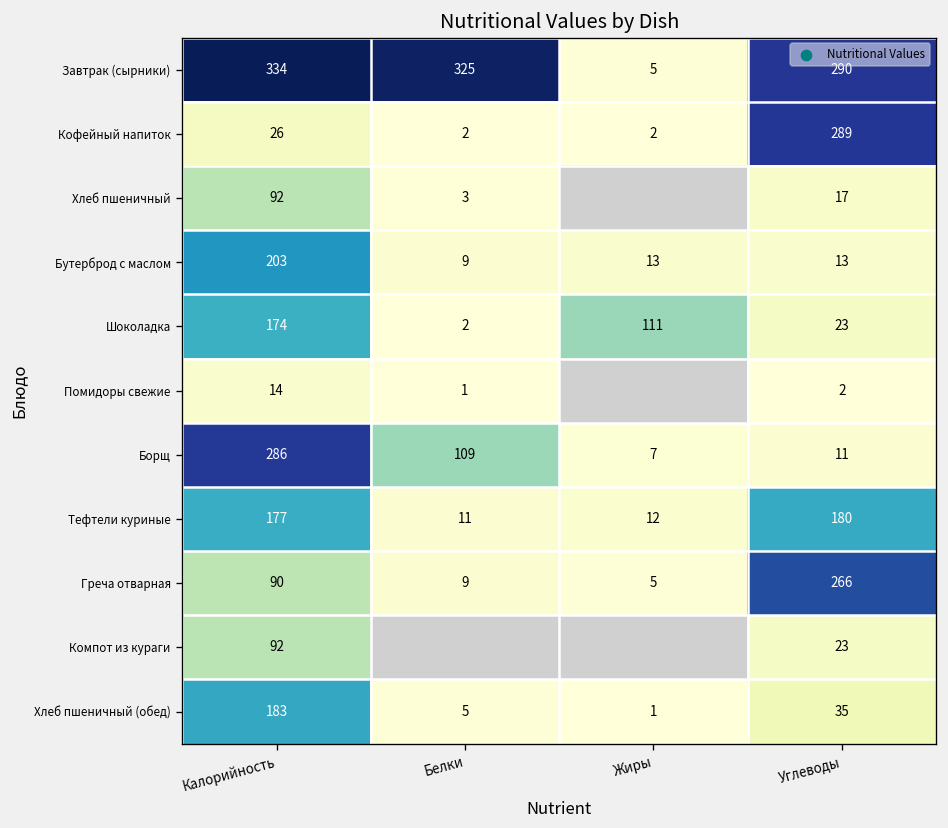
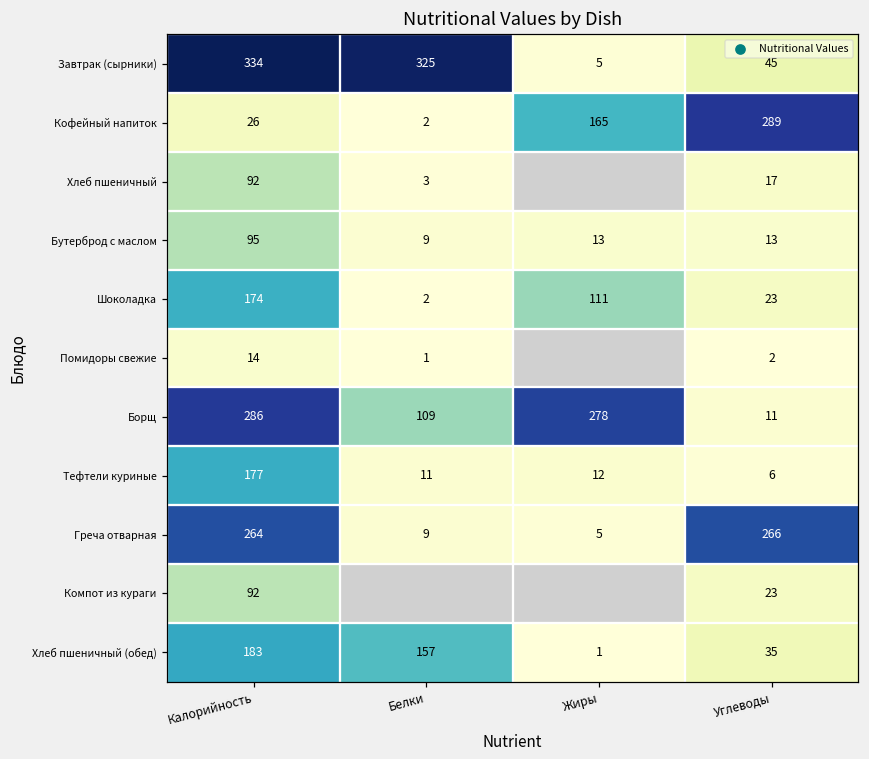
  {
    "Завтрак (сырники)": {
      "Калорийность": 334,
      "Белки": 325,
      "Жиры": 5,
-     "Углеводы": 290
+     "Углеводы": 45
    },
    "Кофейный напиток": {
      "Калорийность": 26,
      "Белки": 2,
-     "Жиры": 2,
+     "Жиры": 165,
      "Углеводы": 289
    },
    "Хлеб пшеничный": {
      "Калорийность": 92,
      "Белки": 3,
      "Углеводы": 17
    },
    "Бутерброд с маслом": {
-     "Калорийность": 203,
+     "Калорийность": 95,
      "Белки": 9,
      "Жиры": 13,
      "Углеводы": 13
    },
    "Шоколадка": {
      "Калорийность": 174,
      "Белки": 2,
      "Жиры": 111,
      "Углеводы": 23
    },
    "Помидоры свежие": {
      "Калорийность": 14,
      "Белки": 1,
      "Углеводы": 2
    },
    "Борщ": {
      "Калорийность": 286,
      "Белки": 109,
-     "Жиры": 7,
+     "Жиры": 278,
      "Углеводы": 11
    },
    "Тефтели куриные": {
      "Калорийность": 177,
      "Белки": 11,
      "Жиры": 12,
-     "Углеводы": 180
+     "Углеводы": 6
    },
    "Греча отварная": {
-     "Калорийность": 90,
+     "Калорийность": 264,
      "Белки": 9,
      "Жиры": 5,
      "Углеводы": 266
    },
    "Компот из кураги": {
      "Калорийность": 92,
      "Углеводы": 23
    },
    "Хлеб пшеничный (обед)": {
      "Калорийность": 183,
-     "Белки": 5,
+     "Белки": 157,
      "Жиры": 1,
      "Углеводы": 35
    }
  }
